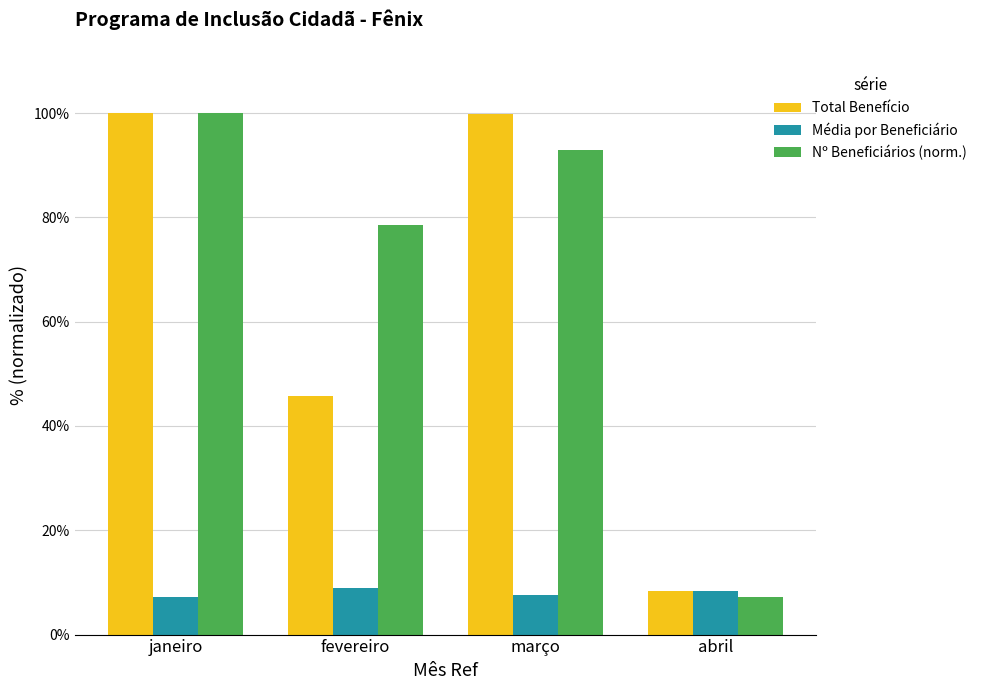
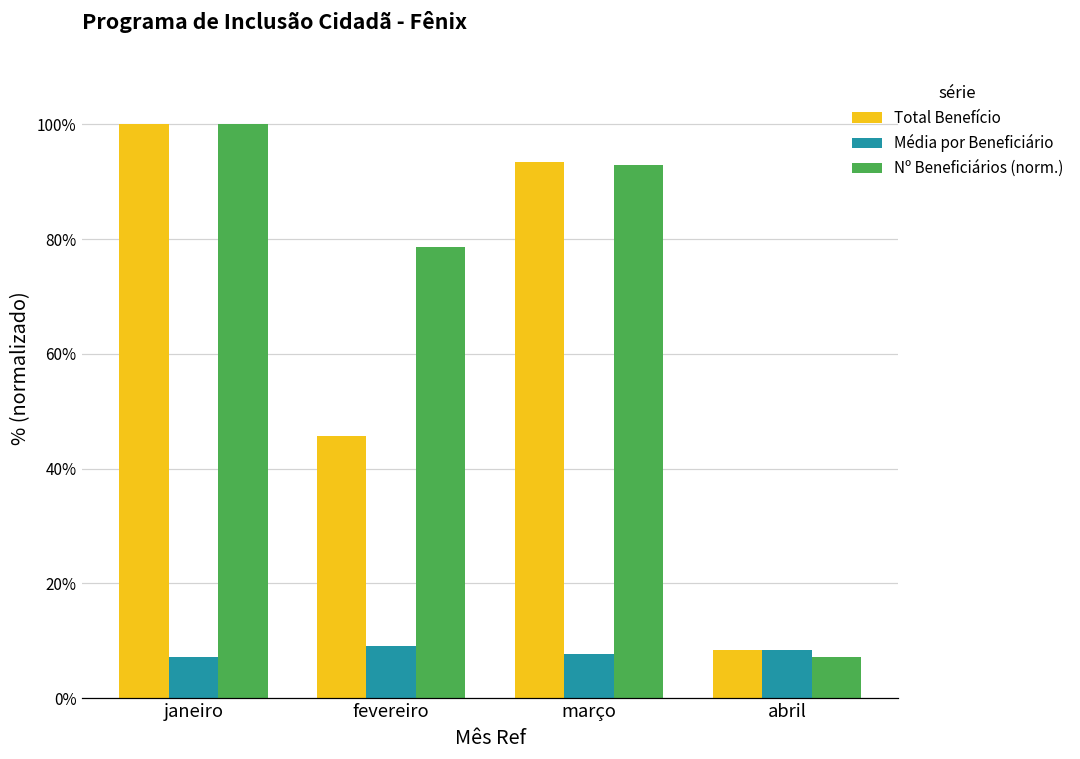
  {
    "Total Benefício": {
      "janeiro": "100%",
      "fevereiro": "46%",
-     "março": "100%",
+     "março": "93%",
      "abril": "8%"
    },
    "Média por Beneficiário": {
      "janeiro": "7%",
      "fevereiro": "9%",
      "março": "8%",
      "abril": "8%"
    },
    "Nº Beneficiários (norm.)": {
      "janeiro": "100%",
      "fevereiro": "79%",
      "março": "93%",
      "abril": "7%"
    }
  }
